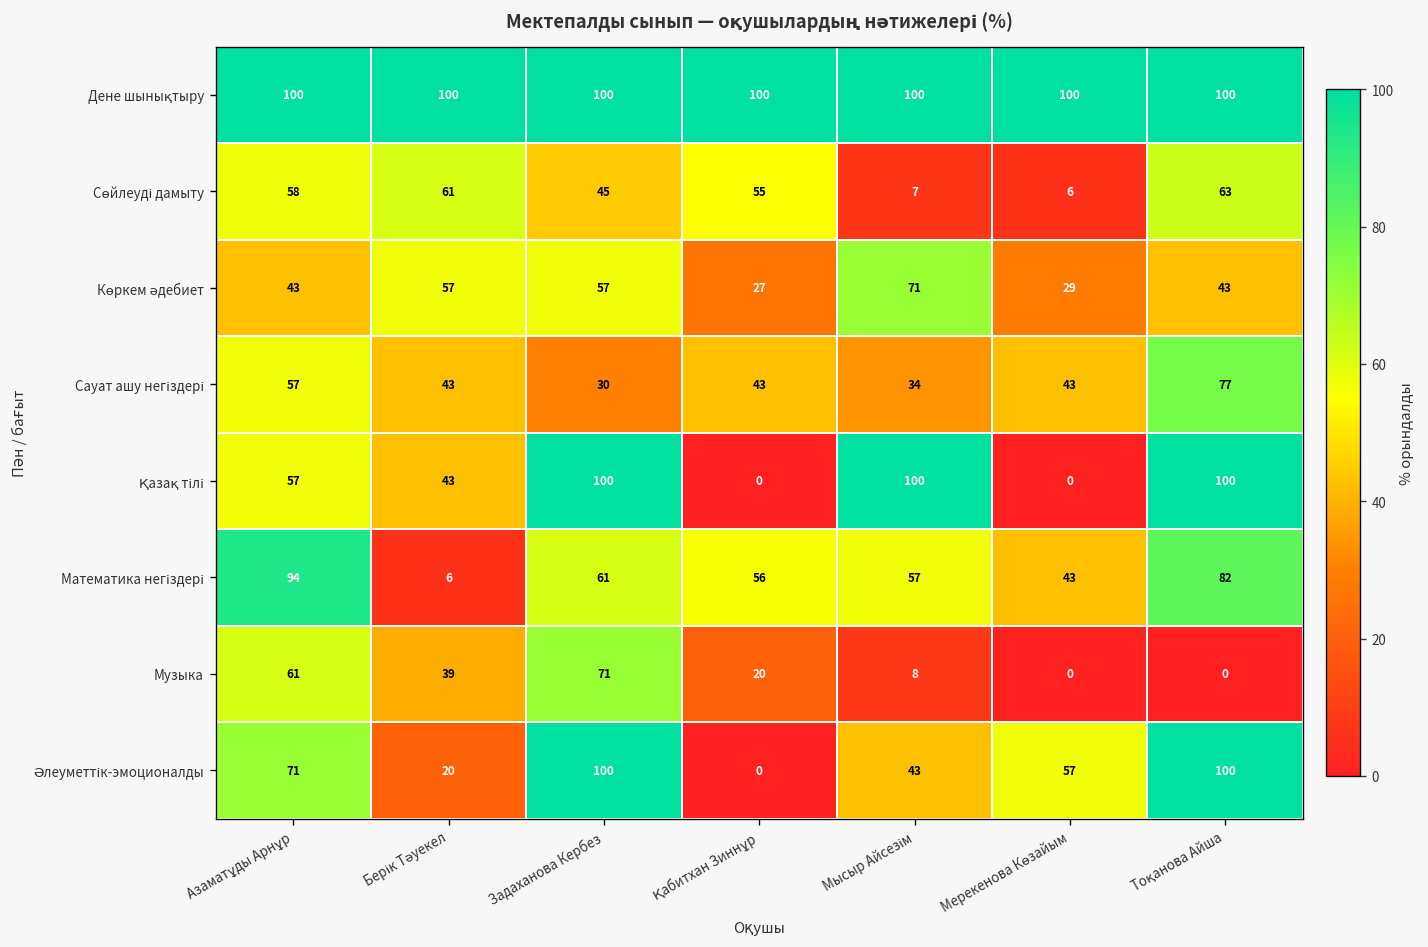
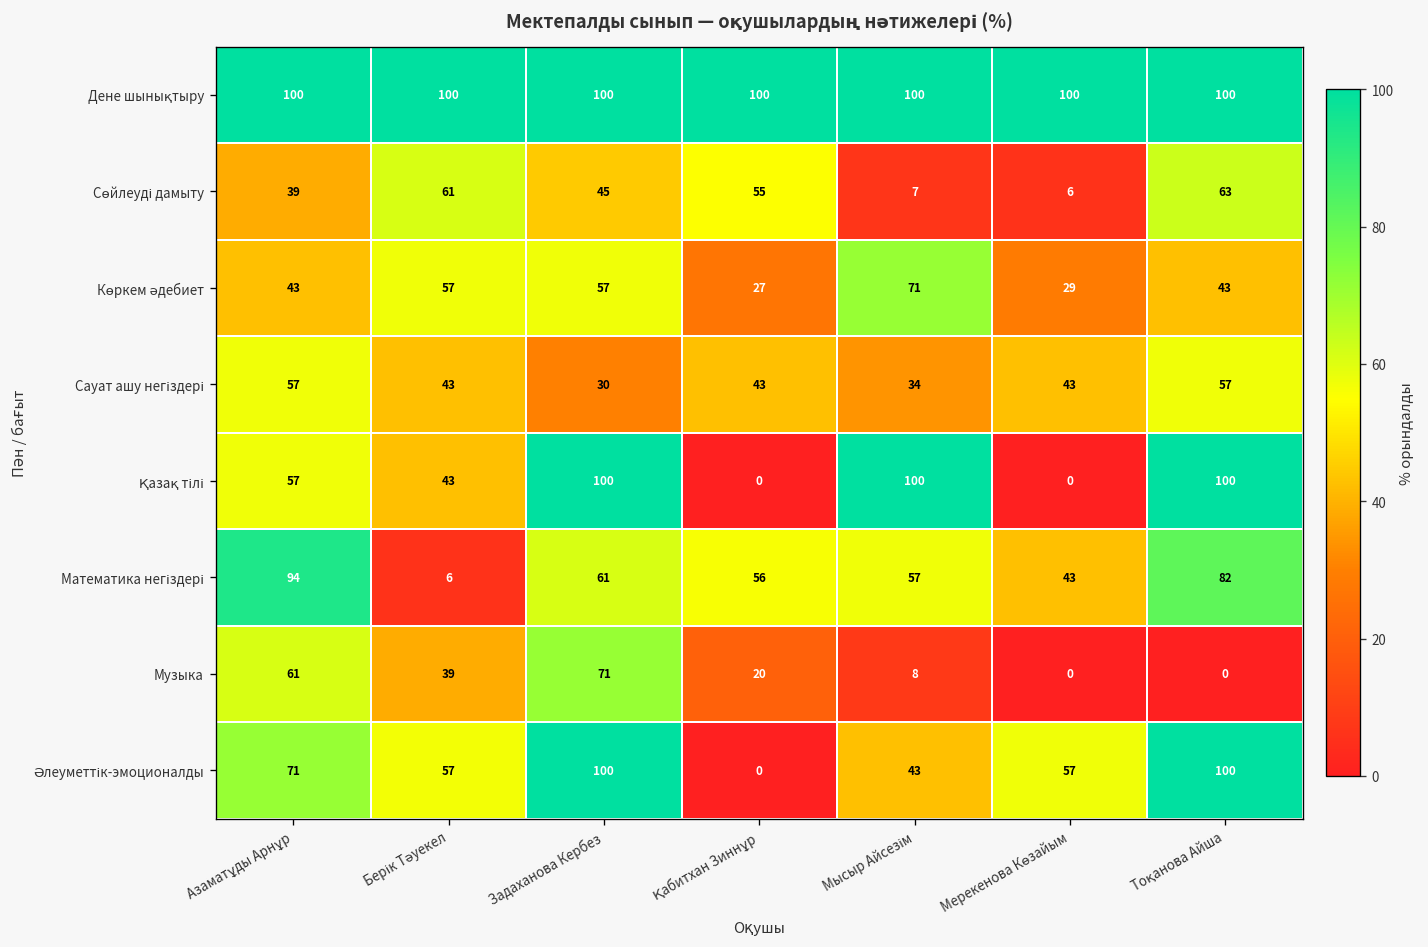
  {
    "Дене шынықтыру": {
      "Азаматұды Арнұр": 100,
      "Берік Тәуекел": 100,
      "Задаханова Кербез": 100,
      "Қабитхан Зиннұр": 100,
      "Мысыр Айсезім": 100,
      "Мерекенова Көзайым": 100,
      "Тоқанова Айша": 100
    },
    "Сөйлеуді дамыту": {
-     "Азаматұды Арнұр": 58,
+     "Азаматұды Арнұр": 39,
      "Берік Тәуекел": 61,
      "Задаханова Кербез": 45,
      "Қабитхан Зиннұр": 55,
      "Мысыр Айсезім": 7,
      "Мерекенова Көзайым": 6,
      "Тоқанова Айша": 63
    },
    "Көркем әдебиет": {
      "Азаматұды Арнұр": 43,
      "Берік Тәуекел": 57,
      "Задаханова Кербез": 57,
      "Қабитхан Зиннұр": 27,
      "Мысыр Айсезім": 71,
      "Мерекенова Көзайым": 29,
      "Тоқанова Айша": 43
    },
    "Сауат ашу негіздері": {
      "Азаматұды Арнұр": 57,
      "Берік Тәуекел": 43,
      "Задаханова Кербез": 30,
      "Қабитхан Зиннұр": 43,
      "Мысыр Айсезім": 34,
      "Мерекенова Көзайым": 43,
-     "Тоқанова Айша": 77
+     "Тоқанова Айша": 57
    },
    "Қазақ тілі": {
      "Азаматұды Арнұр": 57,
      "Берік Тәуекел": 43,
      "Задаханова Кербез": 100,
      "Қабитхан Зиннұр": 0,
      "Мысыр Айсезім": 100,
      "Мерекенова Көзайым": 0,
      "Тоқанова Айша": 100
    },
    "Математика негіздері": {
      "Азаматұды Арнұр": 94,
      "Берік Тәуекел": 6,
      "Задаханова Кербез": 61,
      "Қабитхан Зиннұр": 56,
      "Мысыр Айсезім": 57,
      "Мерекенова Көзайым": 43,
      "Тоқанова Айша": 82
    },
    "Музыка": {
      "Азаматұды Арнұр": 61,
      "Берік Тәуекел": 39,
      "Задаханова Кербез": 71,
      "Қабитхан Зиннұр": 20,
      "Мысыр Айсезім": 8,
      "Мерекенова Көзайым": 0,
      "Тоқанова Айша": 0
    },
    "Әлеуметтік-эмоционалды": {
      "Азаматұды Арнұр": 71,
-     "Берік Тәуекел": 20,
+     "Берік Тәуекел": 57,
      "Задаханова Кербез": 100,
      "Қабитхан Зиннұр": 0,
      "Мысыр Айсезім": 43,
      "Мерекенова Көзайым": 57,
      "Тоқанова Айша": 100
    }
  }
